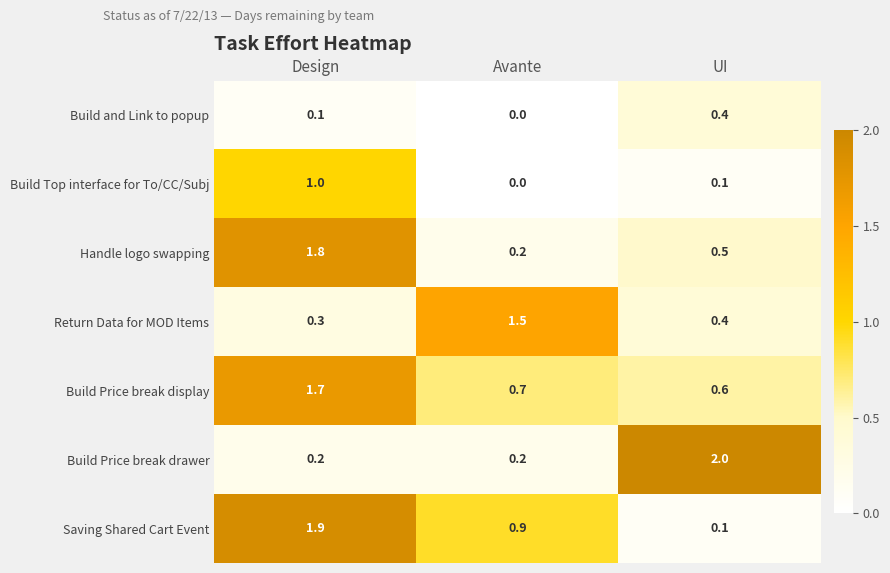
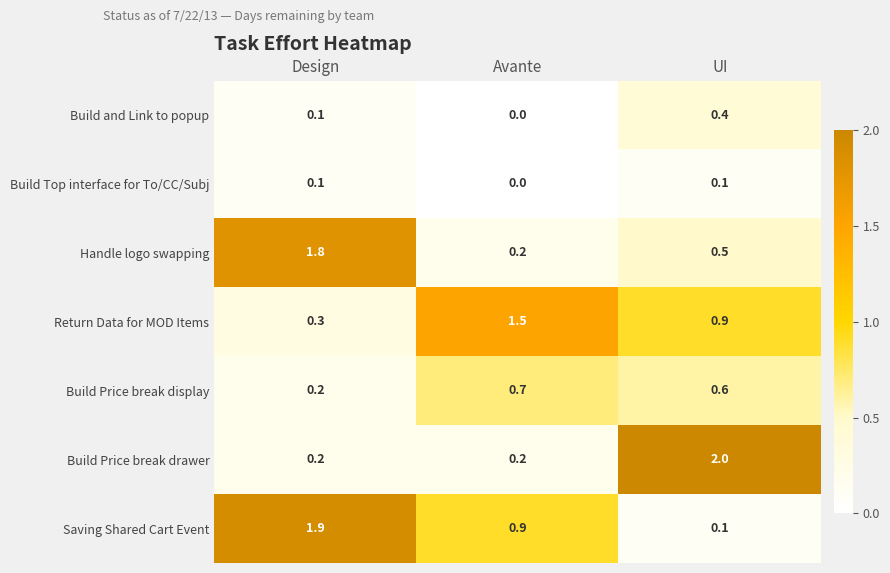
  {
    "Build and Link to popup": {
      "Design": 0.1,
      "Avante": 0.0,
      "UI": 0.4
    },
    "Build Top interface for To/CC/Subj": {
-     "Design": 1.0,
+     "Design": 0.1,
      "Avante": 0.0,
      "UI": 0.1
    },
    "Handle logo swapping": {
      "Design": 1.8,
      "Avante": 0.2,
      "UI": 0.5
    },
    "Return Data for MOD Items": {
      "Design": 0.3,
      "Avante": 1.5,
-     "UI": 0.4
+     "UI": 0.9
    },
    "Build Price break display": {
-     "Design": 1.7,
+     "Design": 0.2,
      "Avante": 0.7,
      "UI": 0.6
    },
    "Build Price break drawer": {
      "Design": 0.2,
      "Avante": 0.2,
      "UI": 2.0
    },
    "Saving Shared Cart Event": {
      "Design": 1.9,
      "Avante": 0.9,
      "UI": 0.1
    }
  }
